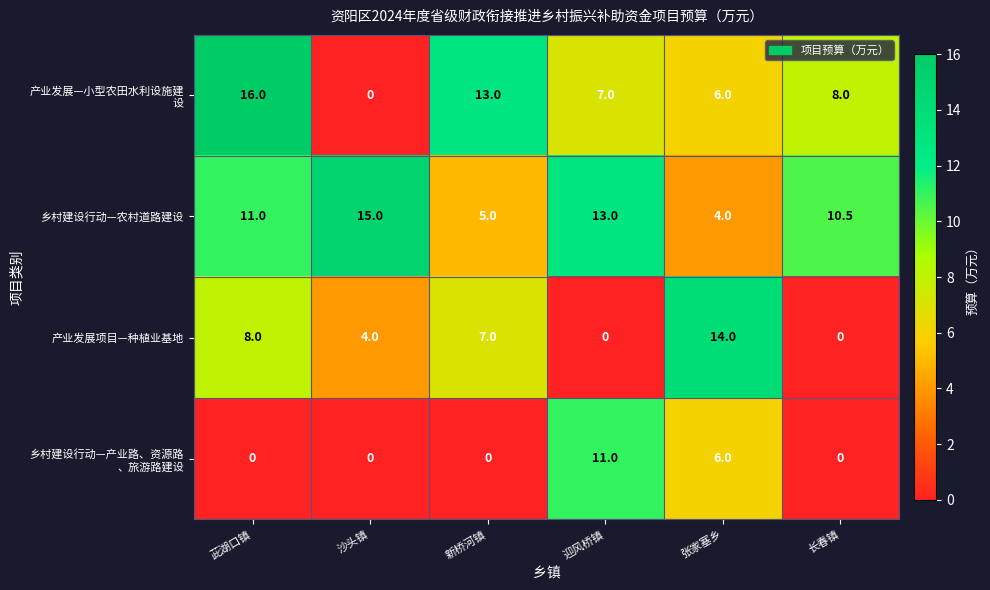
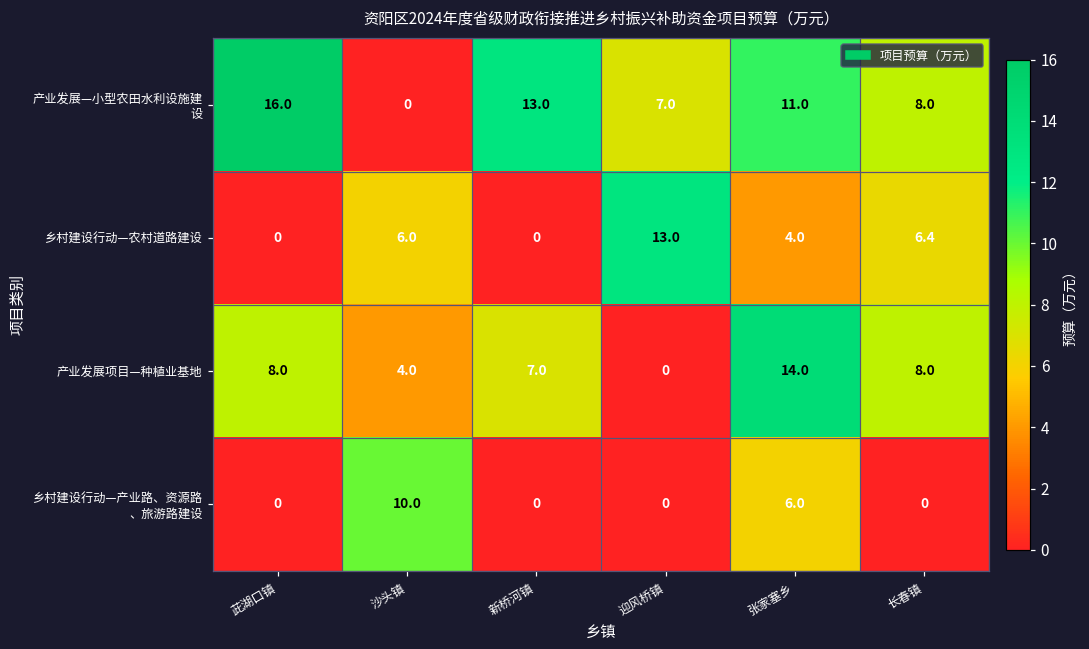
  {
    "产业发展—小型农田水利设施建 设": {
      "茈湖口镇": 16.0,
      "沙头镇": 0,
      "新桥河镇": 13.0,
      "迎风桥镇": 7.0,
-     "张家塞乡": 6.0,
+     "张家塞乡": 11.0,
      "长春镇": 8.0
    },
    "乡村建设行动—农村道路建设": {
-     "茈湖口镇": 11.0,
-     "沙头镇": 15.0,
-     "新桥河镇": 5.0,
+     "茈湖口镇": 0,
+     "沙头镇": 6.0,
+     "新桥河镇": 0,
      "迎风桥镇": 13.0,
      "张家塞乡": 4.0,
-     "长春镇": 10.5
+     "长春镇": 6.4
    },
    "产业发展项目—种植业基地": {
      "茈湖口镇": 8.0,
      "沙头镇": 4.0,
      "新桥河镇": 7.0,
      "迎风桥镇": 0,
      "张家塞乡": 14.0,
-     "长春镇": 0
+     "长春镇": 8.0
    },
    "乡村建设行动—产业路、资源路 、旅游路建设": {
      "茈湖口镇": 0,
-     "沙头镇": 0,
+     "沙头镇": 10.0,
      "新桥河镇": 0,
-     "迎风桥镇": 11.0,
+     "迎风桥镇": 0,
      "张家塞乡": 6.0,
      "长春镇": 0
    }
  }
